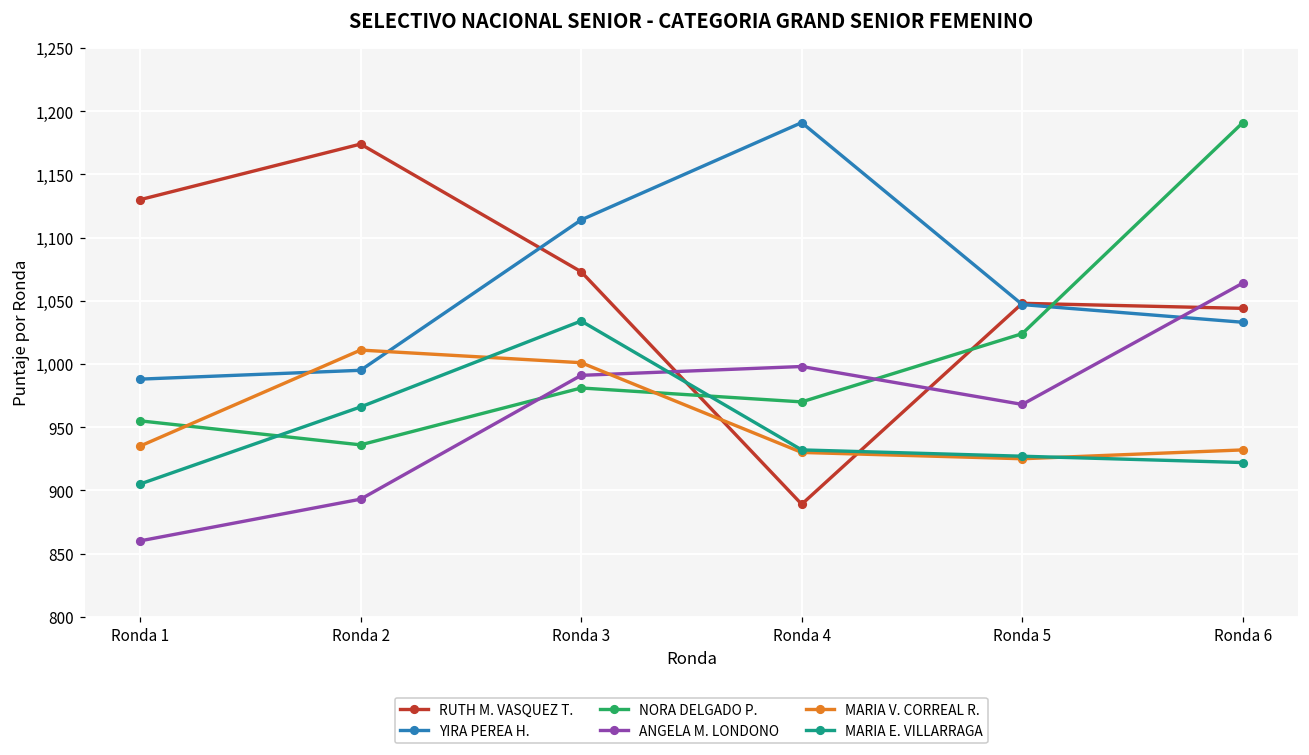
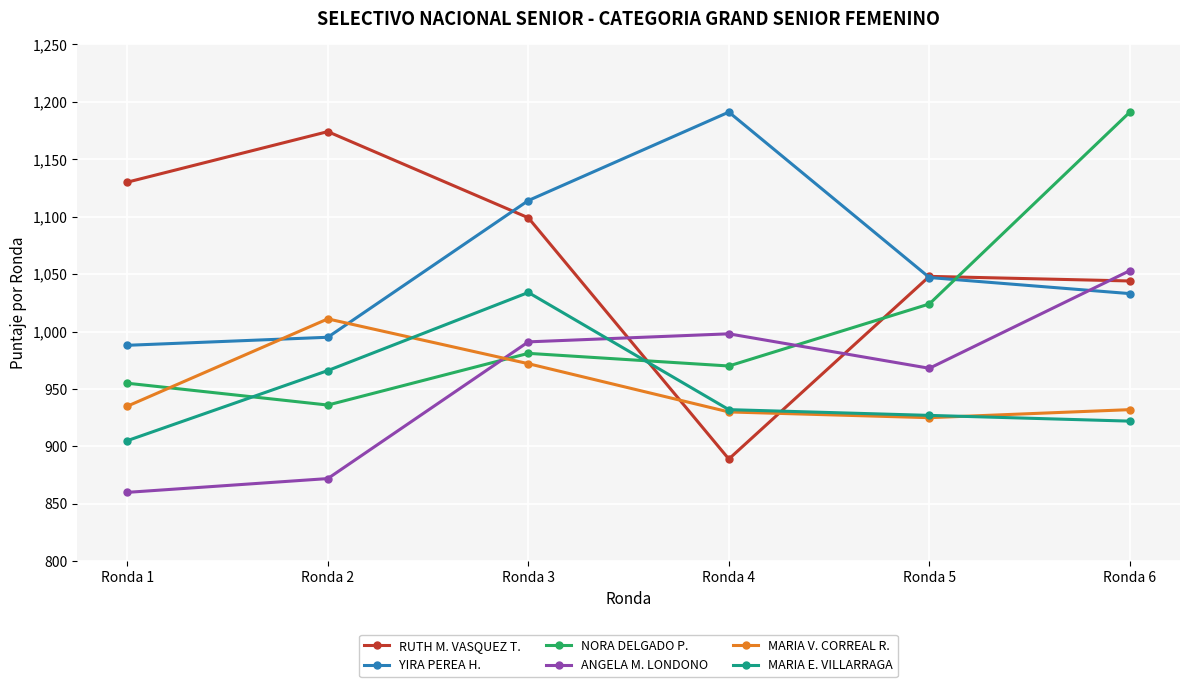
  {
    "RUTH M. VASQUEZ T.": {
      "Ronda 1": "1,130",
      "Ronda 2": "1,174",
-     "Ronda 3": "1,073",
+     "Ronda 3": "1,099",
      "Ronda 4": "889",
      "Ronda 6": "1,044"
    },
    "YIRA PEREA H.": {
      "Ronda 1": "988",
      "Ronda 2": "995",
      "Ronda 3": "1,114",
      "Ronda 4": "1,191",
      "Ronda 6": "1,033"
    },
    "ANGELA M. LONDONO": {
      "Ronda 1": "860",
-     "Ronda 2": "893",
+     "Ronda 2": "872",
      "Ronda 3": "991",
      "Ronda 4": "998",
      "Ronda 5": "968",
-     "Ronda 6": "1,064"
+     "Ronda 6": "1,053"
    },
    "MARIA V. CORREAL R.": {
      "Ronda 1": "935",
      "Ronda 2": "1,011",
-     "Ronda 3": "1,001",
+     "Ronda 3": "972",
      "Ronda 6": "932"
    }
  }
